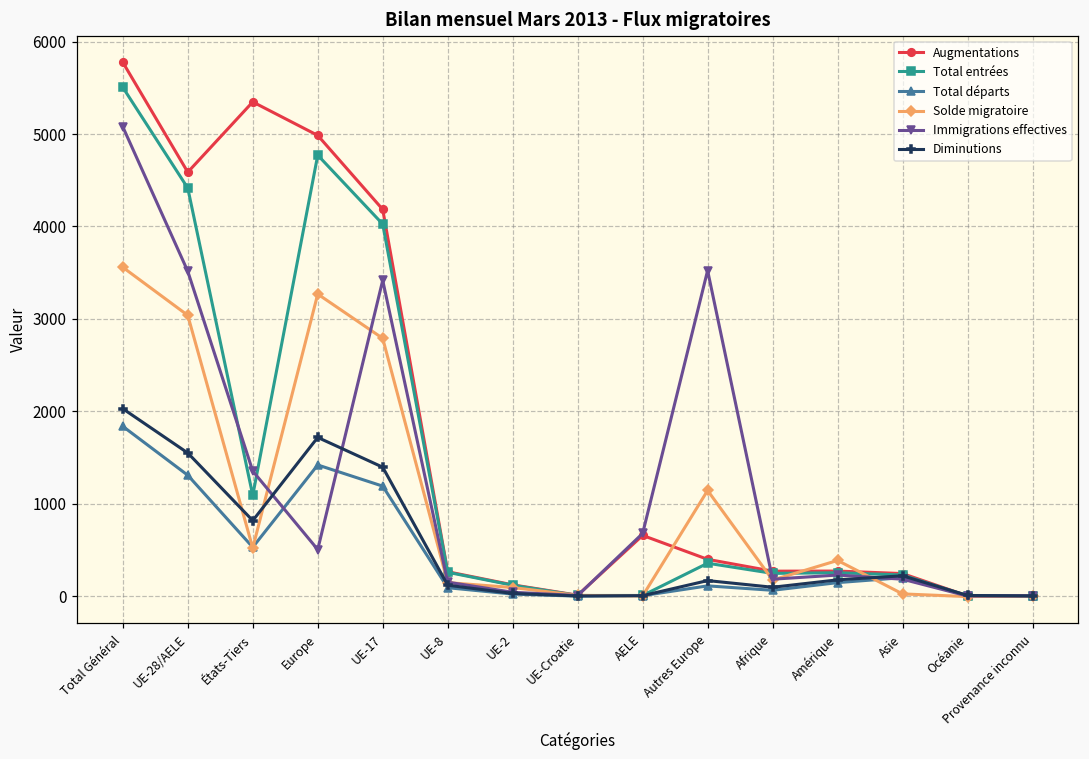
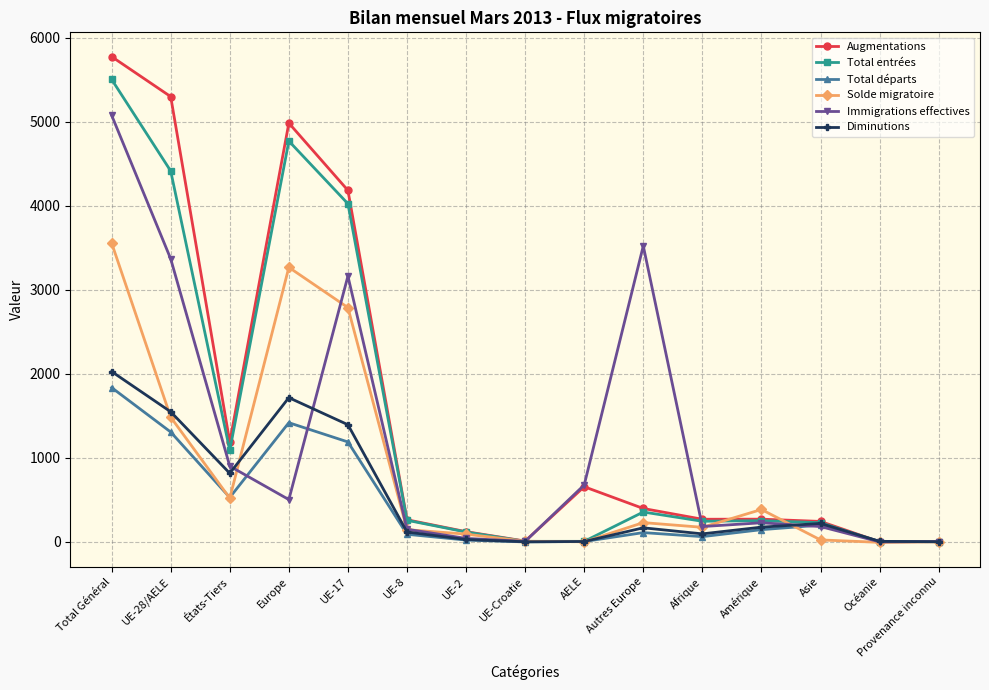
  {
    "Augmentations": {
      "Total Général": 5800,
-     "UE-28/AELE": 4600,
-     "États-Tiers": 5300,
+     "UE-28/AELE": 5300,
+     "États-Tiers": 1200,
      "Europe": 5000,
      "UE-17": 4200,
      "Autres Europe": 400
    },
    "Solde migratoire": {
      "Total Général": 3600,
-     "UE-28/AELE": 3000,
+     "UE-28/AELE": 1500,
      "Europe": 3300,
      "UE-17": 2800,
-     "Autres Europe": 1100,
+     "Autres Europe": 200,
      "Amérique": 400,
      "Asie": 0
    },
    "Immigrations effectives": {
      "Total Général": 5100,
-     "UE-28/AELE": 3500,
-     "États-Tiers": 1400,
+     "UE-28/AELE": 3400,
+     "États-Tiers": 900,
      "Europe": 500,
-     "UE-17": 3400,
+     "UE-17": 3200,
      "Autres Europe": 3500
    },
    "Diminutions": {
      "Total Général": 2000,
      "UE-28/AELE": 1500,
      "États-Tiers": 800,
      "Europe": 1700,
      "UE-17": 1400,
      "Autres Europe": 200,
      "Afrique": 100,
      "Amérique": 200
    }
  }
